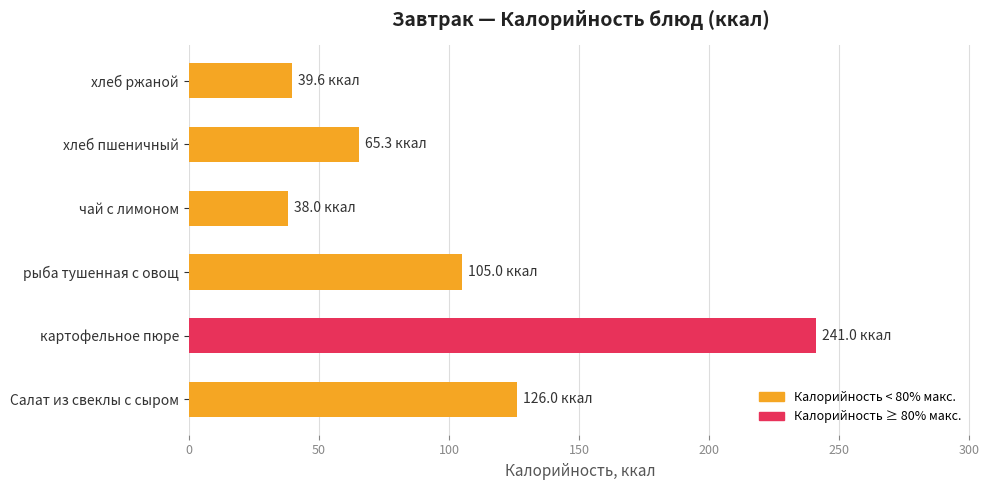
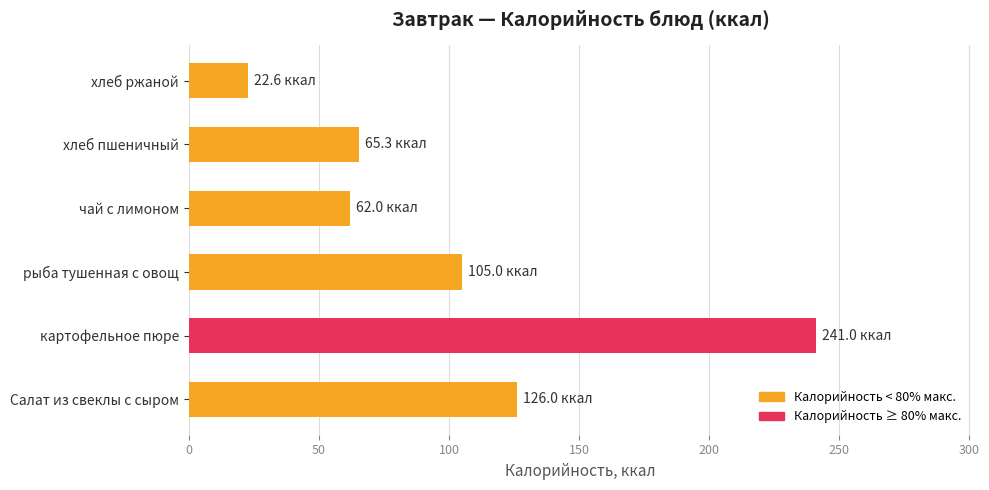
  {
-   "хлеб ржаной": 39.6,
+   "хлеб ржаной": 22.6,
    "хлеб пшеничный": 65.3,
-   "чай с лимоном": 38.0,
+   "чай с лимоном": 62.0,
    "рыба тушенная с овощ": 105.0,
    "картофельное пюре": 241.0,
    "Салат из свеклы с сыром": 126.0
  }
